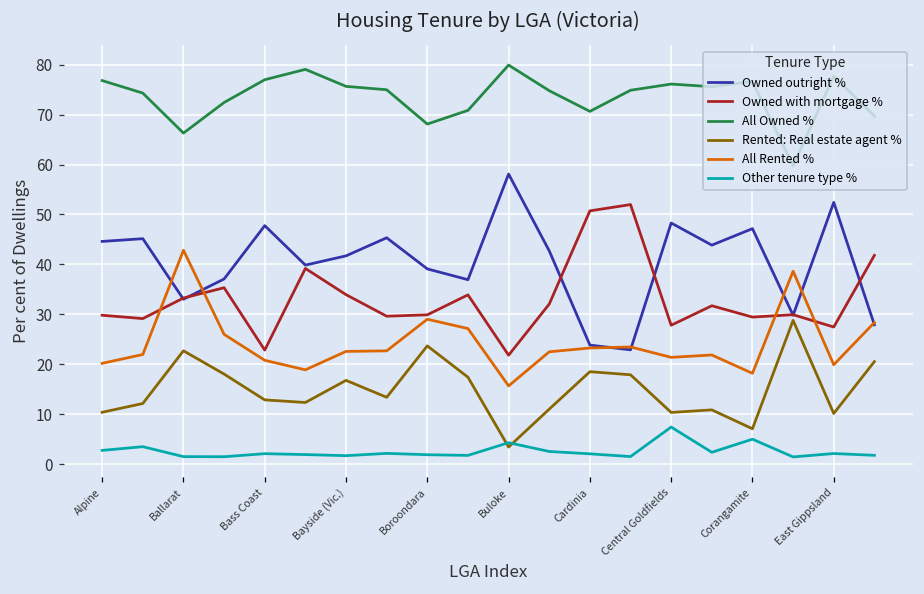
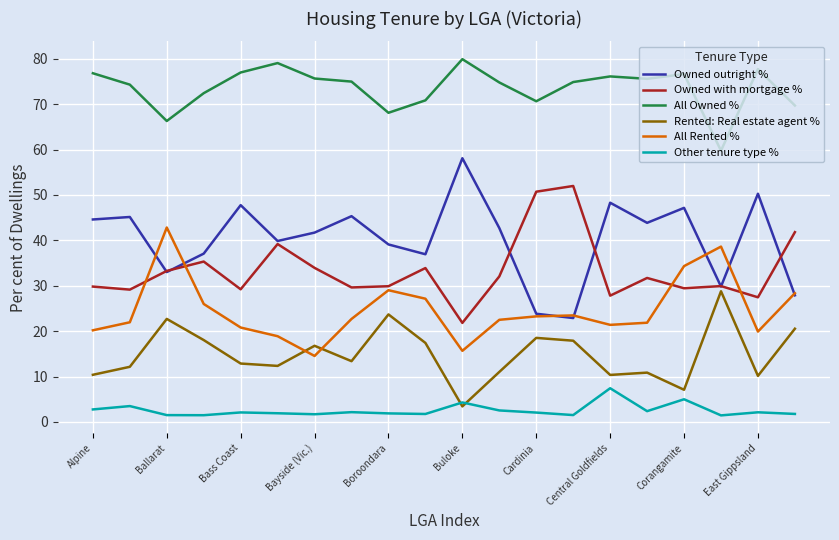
  {
    "Owned outright %": {
      "Alpine": 45,
      "Bass Coast": 48,
      "Bayside (Vic.)": 42,
      "Boroondara": 39,
      "Buloke": 58,
      "Cardinia": 24,
      "Central Goldfields": 48,
      "Corangamite": 47,
-     "East Gippsland": 52
+     "East Gippsland": 50
    },
    "Owned with mortgage %": {
      "Alpine": 30,
-     "Bass Coast": 23,
+     "Bass Coast": 29,
      "Bayside (Vic.)": 34,
      "Boroondara": 30,
      "Buloke": 22,
      "Cardinia": 51,
      "Central Goldfields": 28,
      "Corangamite": 29,
      "East Gippsland": 27
    },
    "All Owned %": {
      "Alpine": 77,
      "Ballarat": 66,
      "Bass Coast": 77,
      "Bayside (Vic.)": 76,
      "Boroondara": 68,
      "Buloke": 80,
      "Cardinia": 71,
      "Central Goldfields": 76
    },
    "Rented: Real estate agent %": {
      "Alpine": 10,
      "Ballarat": 23,
      "Bass Coast": 13,
      "Bayside (Vic.)": 17,
      "Boroondara": 24,
      "Buloke": 3,
      "Cardinia": 19,
      "Central Goldfields": 10,
      "Corangamite": 7,
      "East Gippsland": 10
    },
    "All Rented %": {
      "Alpine": 20,
      "Ballarat": 43,
      "Bass Coast": 21,
-     "Bayside (Vic.)": 23,
+     "Bayside (Vic.)": 15,
      "Boroondara": 29,
      "Buloke": 16,
      "Cardinia": 23,
      "Central Goldfields": 21,
-     "Corangamite": 18,
+     "Corangamite": 34,
      "East Gippsland": 20
    },
    "Other tenure type %": {
      "Alpine": 3,
      "Ballarat": 2,
      "Bass Coast": 2,
      "Bayside (Vic.)": 2,
      "Boroondara": 2,
      "Buloke": 4,
      "Cardinia": 2,
      "Central Goldfields": 7,
      "Corangamite": 5,
      "East Gippsland": 2
    }
  }
